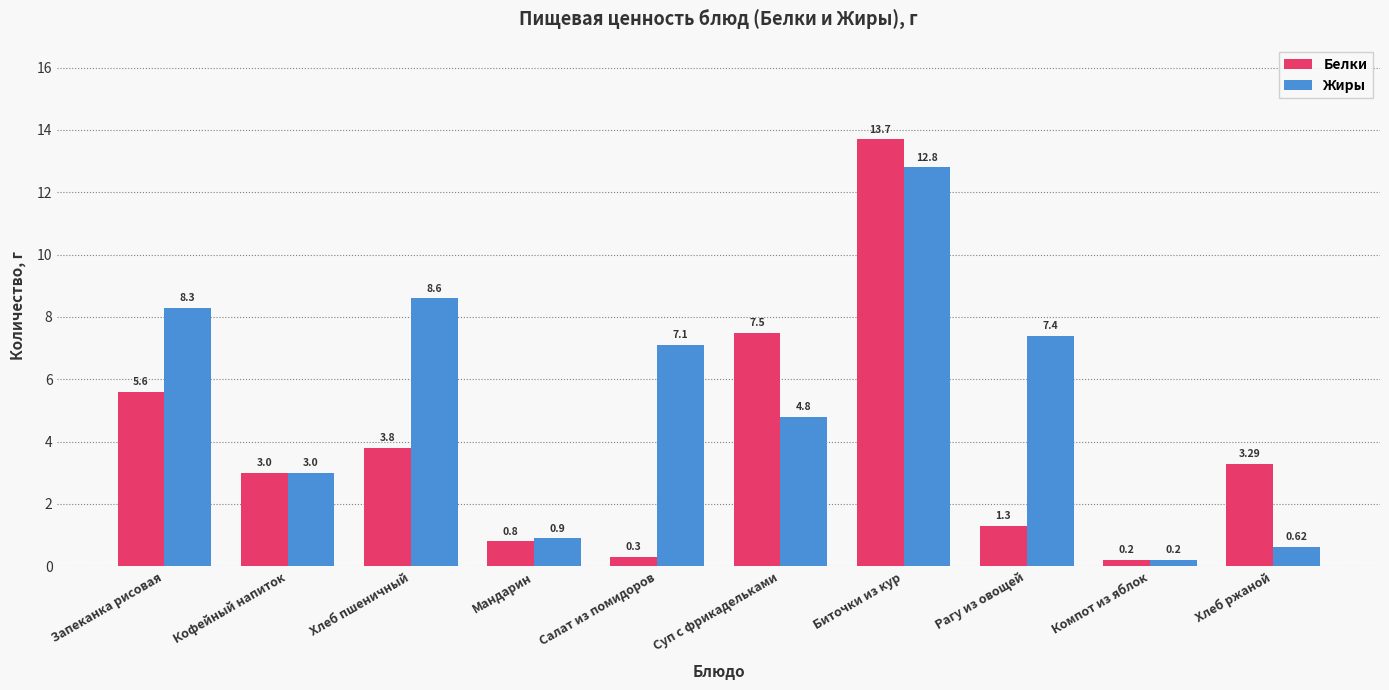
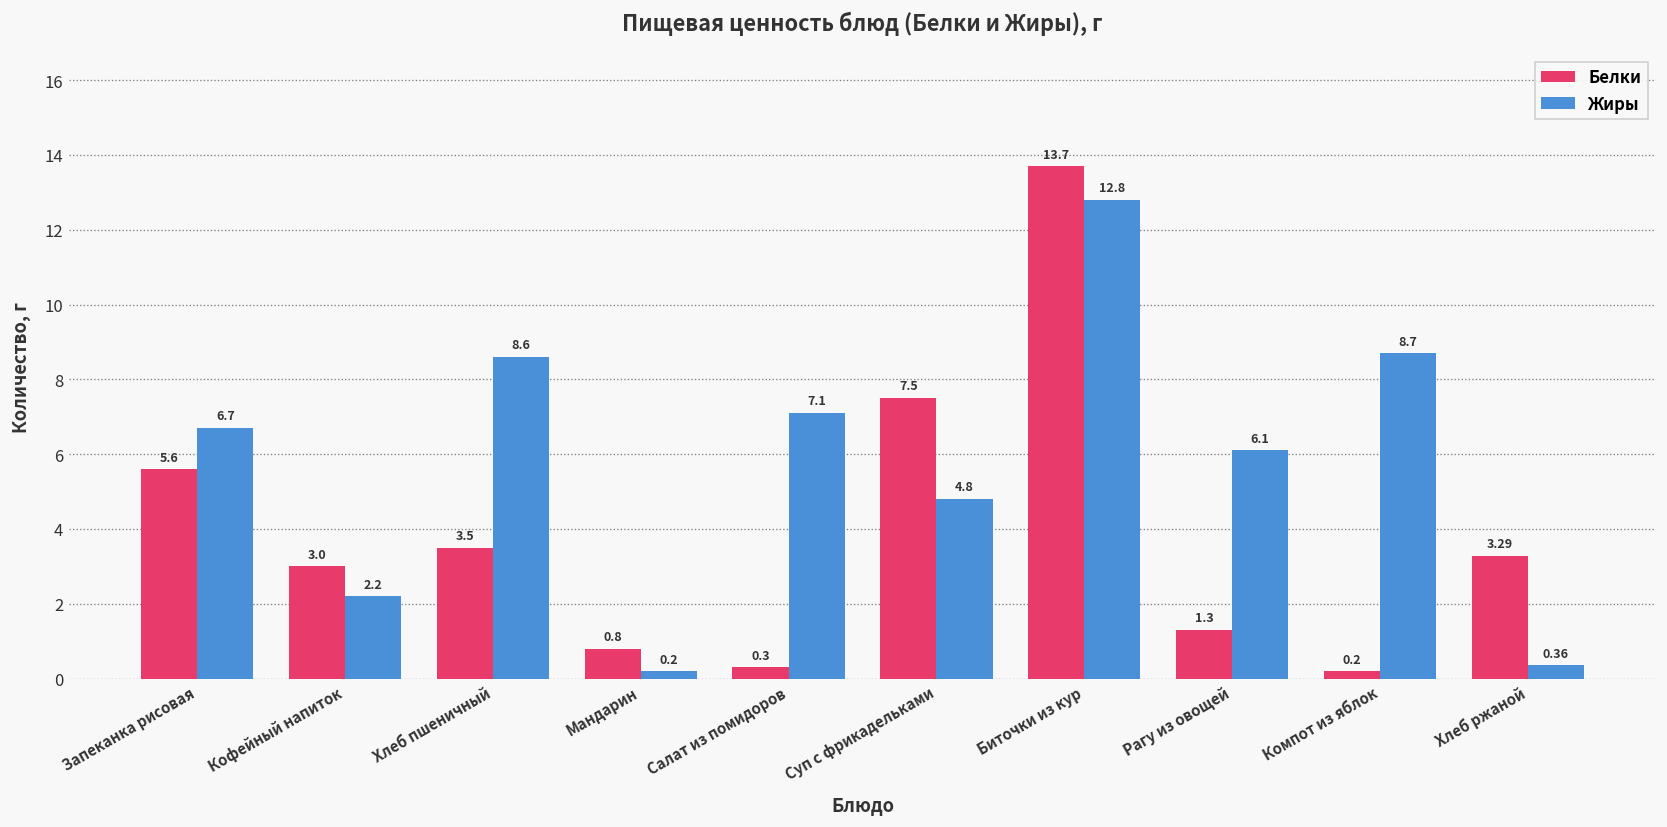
  {
    "Белки": {
      "Запеканка рисовая": 5.6,
      "Кофейный напиток": 3.0,
-     "Хлеб пшеничный": 3.8,
+     "Хлеб пшеничный": 3.5,
      "Мандарин": 0.8,
      "Салат из помидоров": 0.3,
      "Суп с фрикадельками": 7.5,
      "Биточки из кур": 13.7,
      "Рагу из овощей": 1.3,
      "Компот из яблок": 0.2,
      "Хлеб ржаной": 3.29
    },
    "Жиры": {
-     "Запеканка рисовая": 8.3,
-     "Кофейный напиток": 3.0,
+     "Запеканка рисовая": 6.7,
+     "Кофейный напиток": 2.2,
      "Хлеб пшеничный": 8.6,
-     "Мандарин": 0.9,
+     "Мандарин": 0.2,
      "Салат из помидоров": 7.1,
      "Суп с фрикадельками": 4.8,
      "Биточки из кур": 12.8,
-     "Рагу из овощей": 7.4,
-     "Компот из яблок": 0.2,
-     "Хлеб ржаной": 0.62
+     "Рагу из овощей": 6.1,
+     "Компот из яблок": 8.7,
+     "Хлеб ржаной": 0.36
    }
  }
